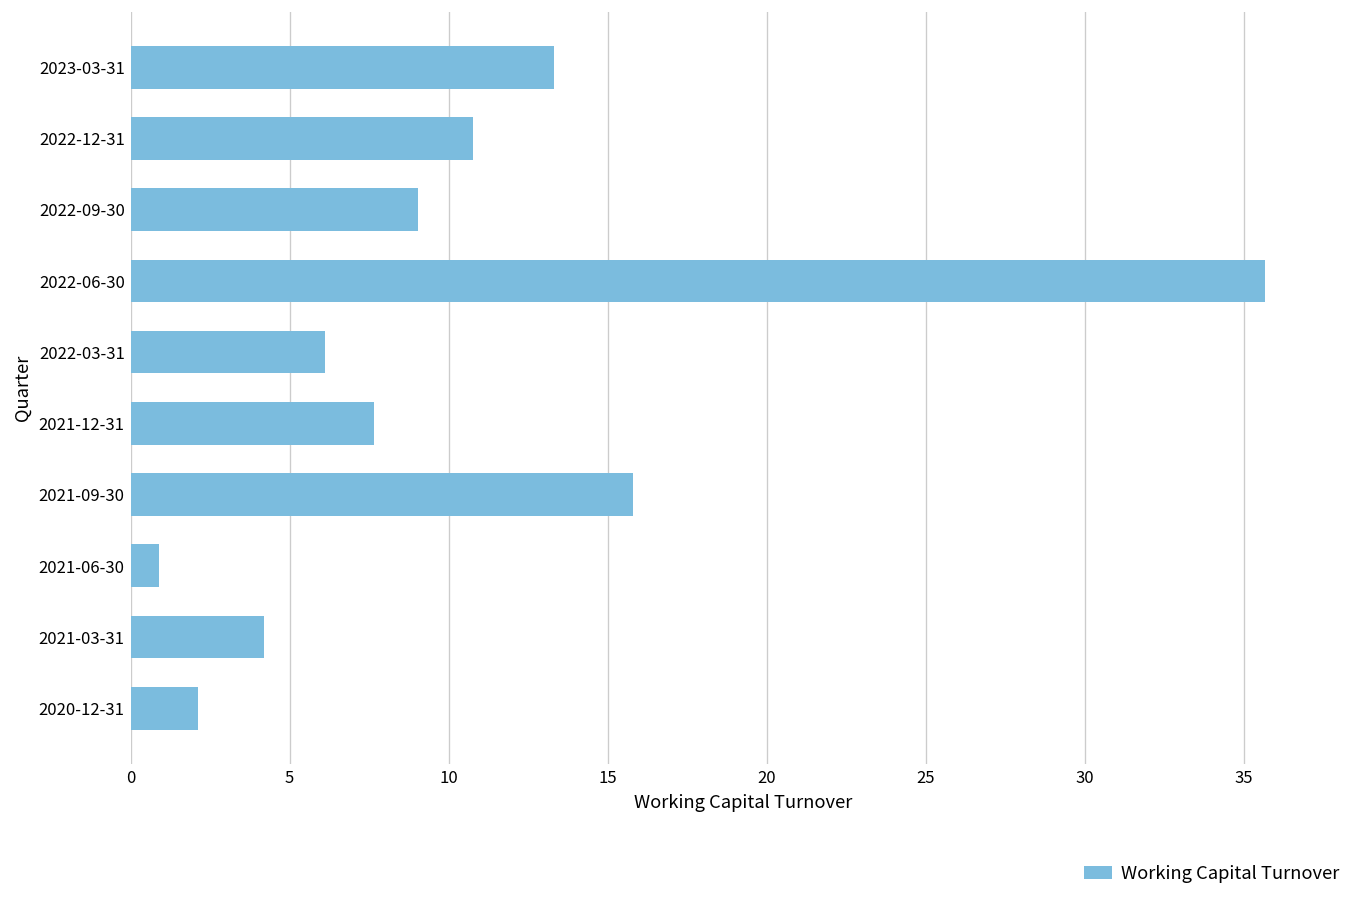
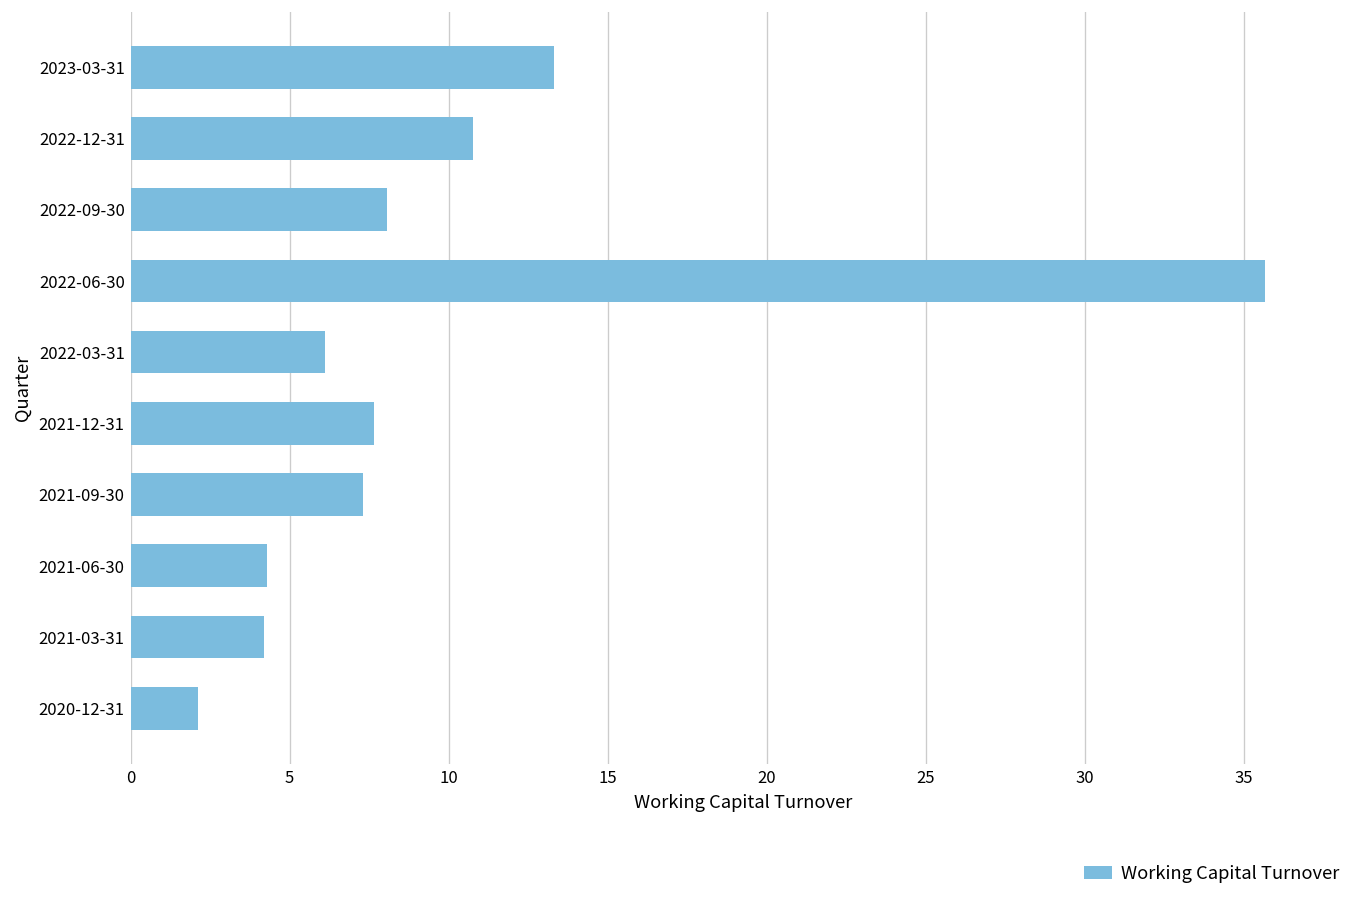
  {
    "2023-03-31": 13.3,
    "2022-12-31": 10.8,
-   "2022-09-30": 9.0,
+   "2022-09-30": 8.1,
    "2022-06-30": 35.7,
    "2022-03-31": 6.1,
    "2021-12-31": 7.6,
-   "2021-09-30": 15.8,
-   "2021-06-30": 0.9,
+   "2021-09-30": 7.3,
+   "2021-06-30": 4.3,
    "2021-03-31": 4.2,
    "2020-12-31": 2.1
  }
